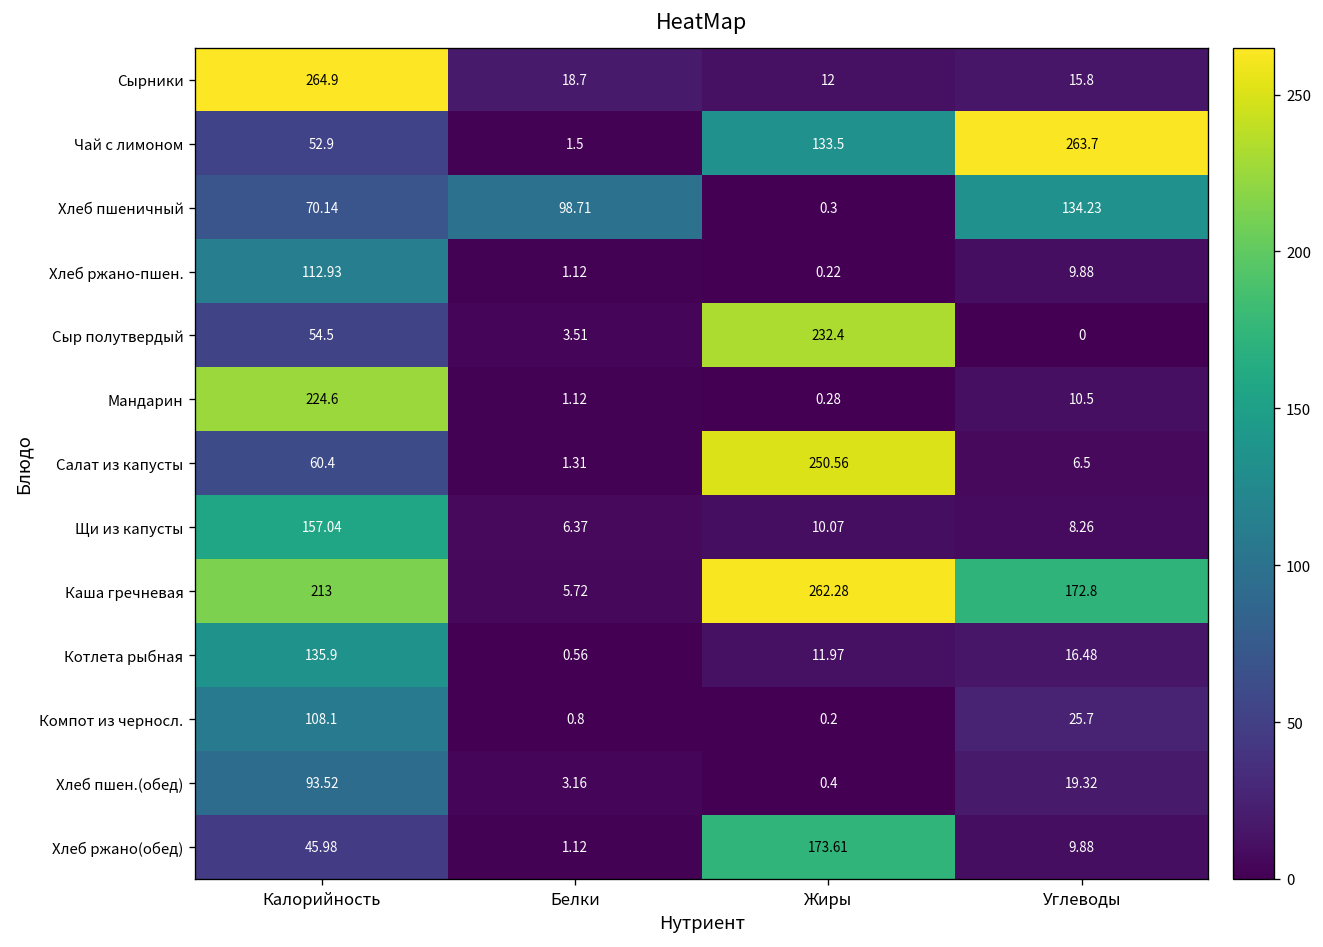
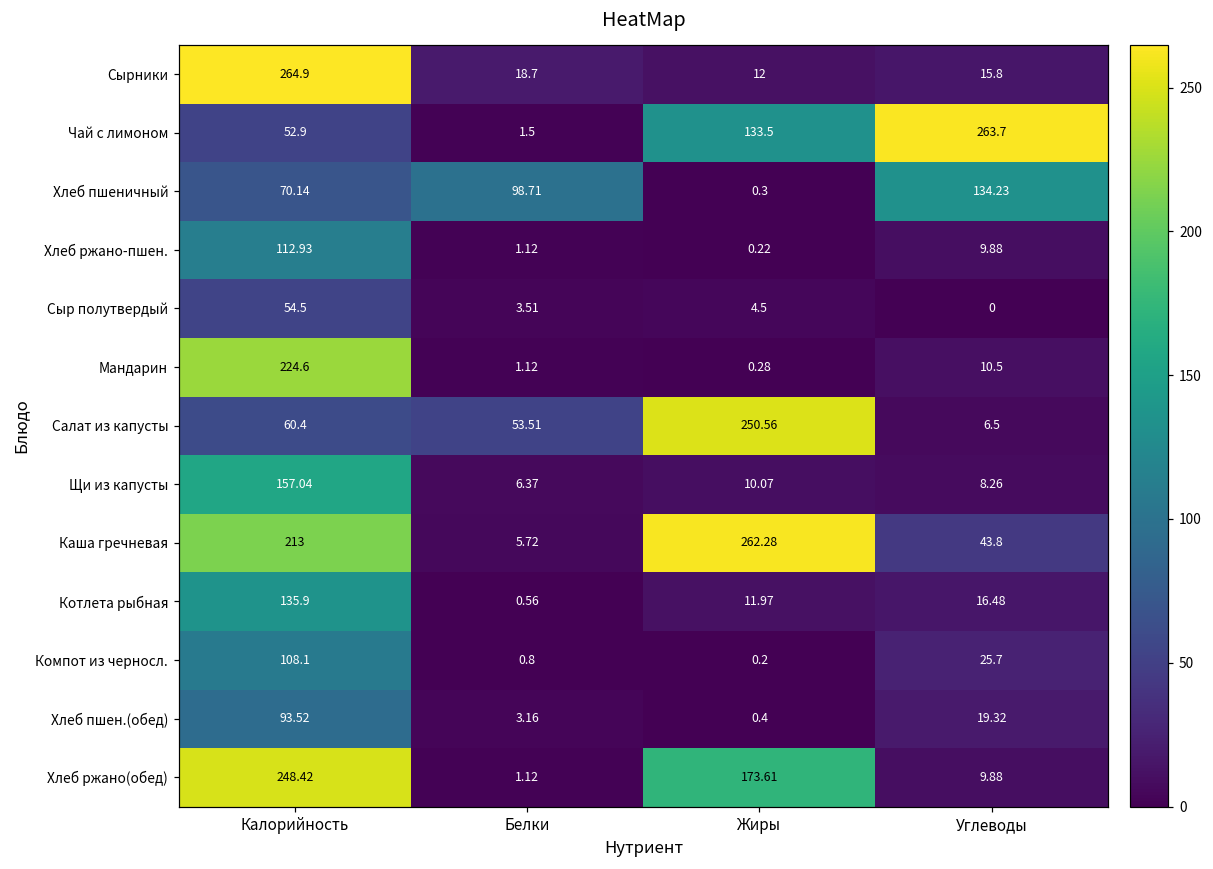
  {
    "Сырники": {
      "Калорийность": 264.9,
      "Белки": 18.7,
      "Жиры": 12,
      "Углеводы": 15.8
    },
    "Чай с лимоном": {
      "Калорийность": 52.9,
      "Белки": 1.5,
      "Жиры": 133.5,
      "Углеводы": 263.7
    },
    "Хлеб пшеничный": {
      "Калорийность": 70.14,
      "Белки": 98.71,
      "Жиры": 0.3,
      "Углеводы": 134.23
    },
    "Хлеб ржано-пшен.": {
      "Калорийность": 112.93,
      "Белки": 1.12,
      "Жиры": 0.22,
      "Углеводы": 9.88
    },
    "Сыр полутвердый": {
      "Калорийность": 54.5,
      "Белки": 3.51,
-     "Жиры": 232.4,
+     "Жиры": 4.5,
      "Углеводы": 0
    },
    "Мандарин": {
      "Калорийность": 224.6,
      "Белки": 1.12,
      "Жиры": 0.28,
      "Углеводы": 10.5
    },
    "Салат из капусты": {
      "Калорийность": 60.4,
-     "Белки": 1.31,
+     "Белки": 53.51,
      "Жиры": 250.56,
      "Углеводы": 6.5
    },
    "Щи из капусты": {
      "Калорийность": 157.04,
      "Белки": 6.37,
      "Жиры": 10.07,
      "Углеводы": 8.26
    },
    "Каша гречневая": {
      "Калорийность": 213,
      "Белки": 5.72,
      "Жиры": 262.28,
-     "Углеводы": 172.8
+     "Углеводы": 43.8
    },
    "Котлета рыбная": {
      "Калорийность": 135.9,
      "Белки": 0.56,
      "Жиры": 11.97,
      "Углеводы": 16.48
    },
    "Компот из черносл.": {
      "Калорийность": 108.1,
      "Белки": 0.8,
      "Жиры": 0.2,
      "Углеводы": 25.7
    },
    "Хлеб пшен.(обед)": {
      "Калорийность": 93.52,
      "Белки": 3.16,
      "Жиры": 0.4,
      "Углеводы": 19.32
    },
    "Хлеб ржано(обед)": {
-     "Калорийность": 45.98,
+     "Калорийность": 248.42,
      "Белки": 1.12,
      "Жиры": 173.61,
      "Углеводы": 9.88
    }
  }
